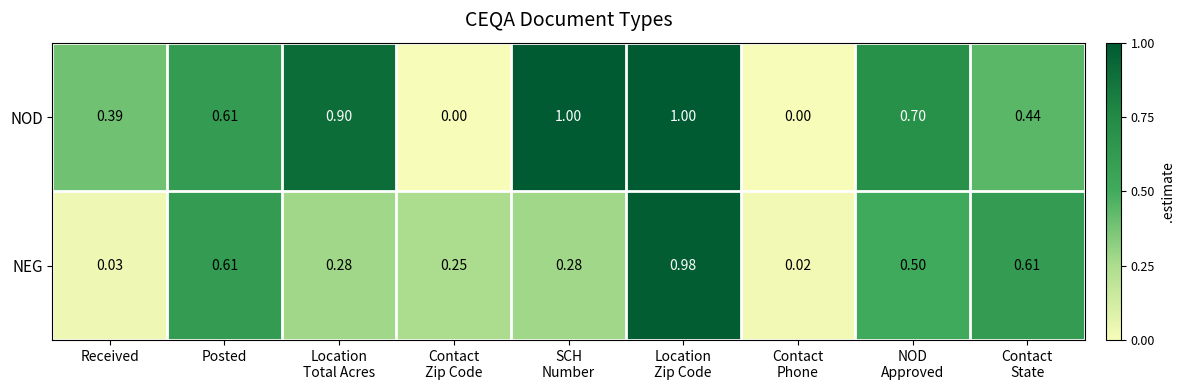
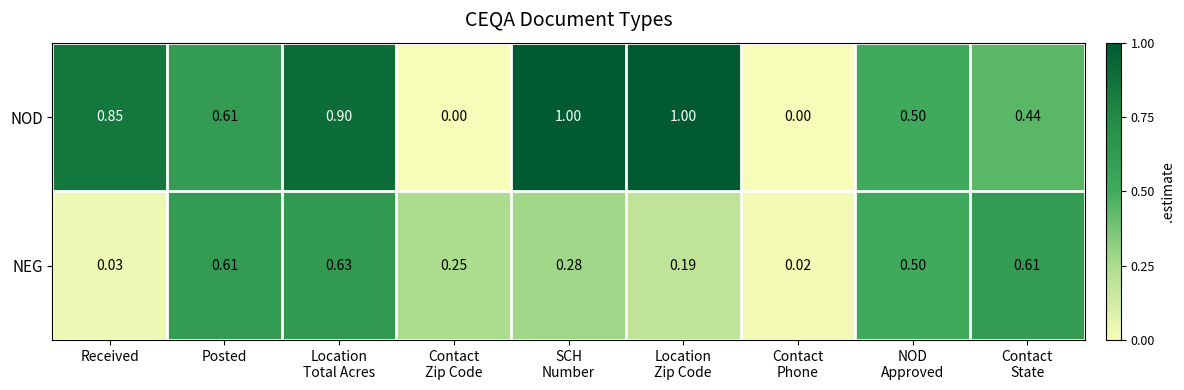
  {
    "NOD": {
-     "Received": 0.39,
+     "Received": 0.85,
      "Posted": 0.61,
      "Location Total Acres": 0.90,
      "Contact Zip Code": 0.00,
      "SCH Number": 1.00,
      "Location Zip Code": 1.00,
      "Contact Phone": 0.00,
-     "NOD Approved": 0.70,
+     "NOD Approved": 0.50,
      "Contact State": 0.44
    },
    "NEG": {
      "Received": 0.03,
      "Posted": 0.61,
-     "Location Total Acres": 0.28,
+     "Location Total Acres": 0.63,
      "Contact Zip Code": 0.25,
      "SCH Number": 0.28,
-     "Location Zip Code": 0.98,
+     "Location Zip Code": 0.19,
      "Contact Phone": 0.02,
      "NOD Approved": 0.50,
      "Contact State": 0.61
    }
  }
